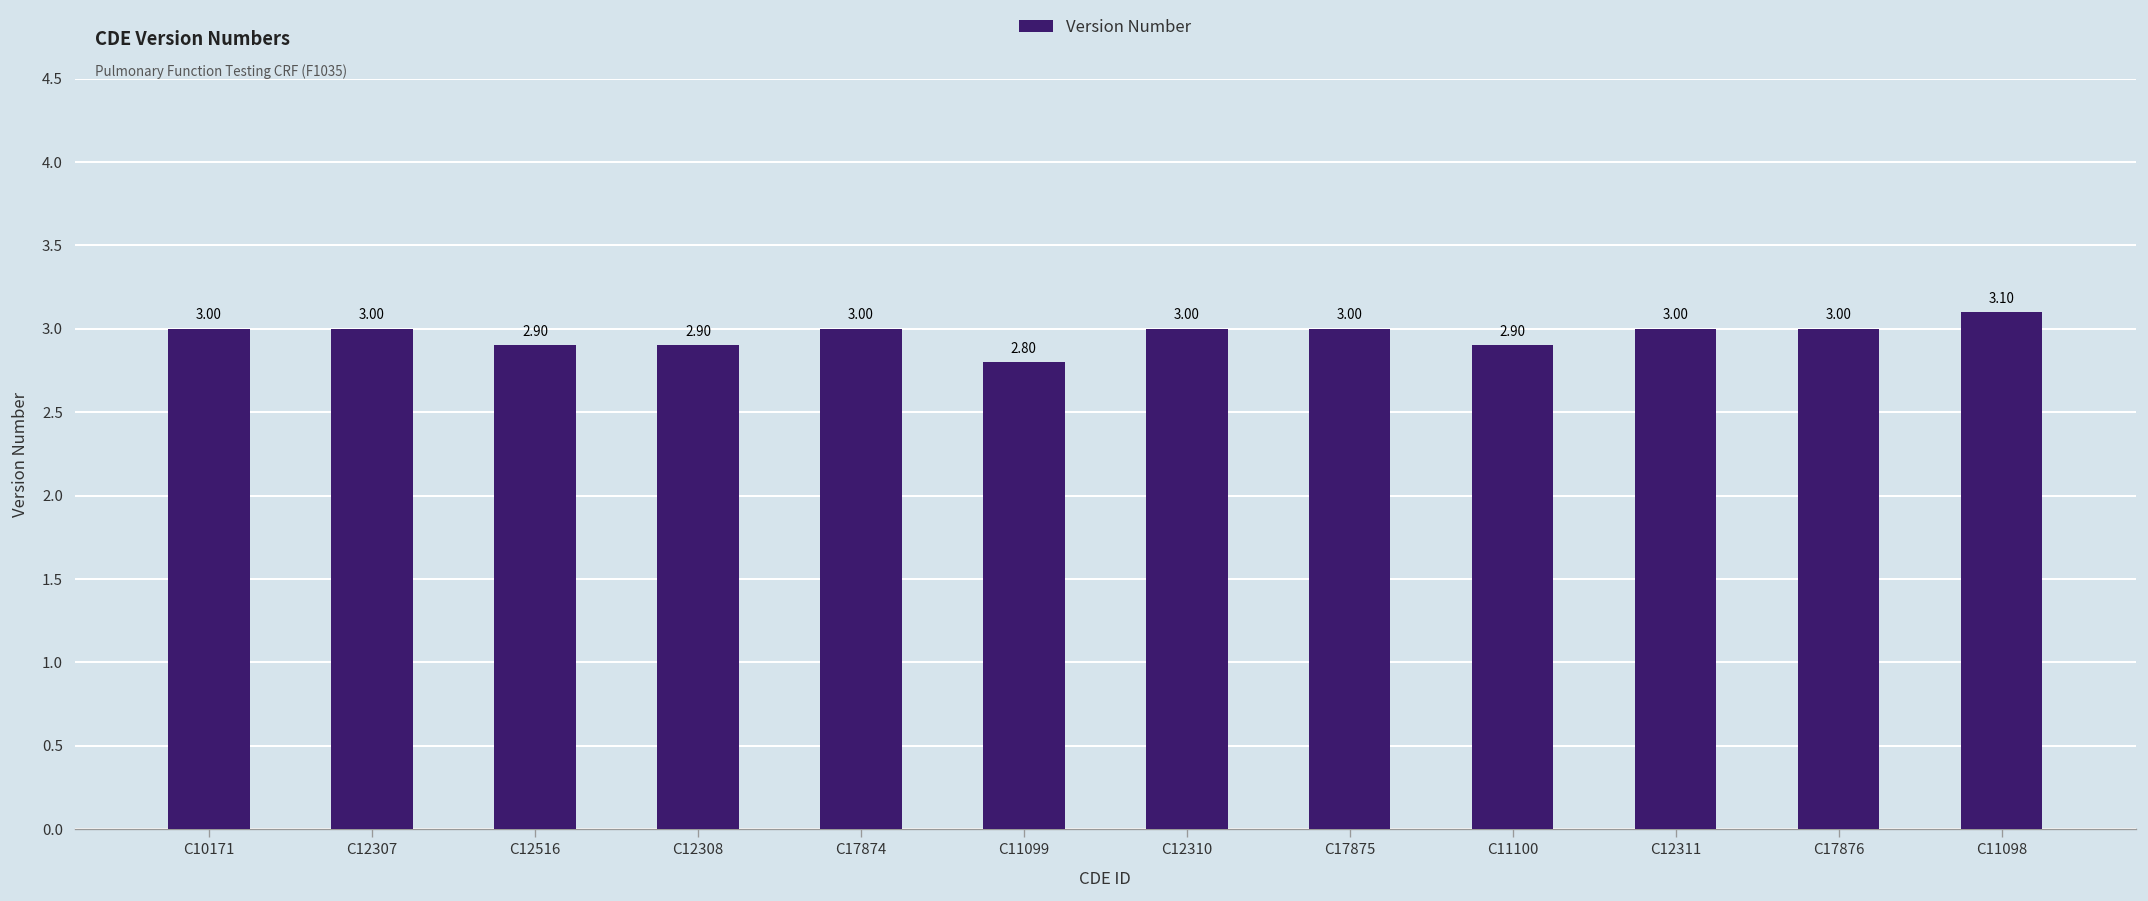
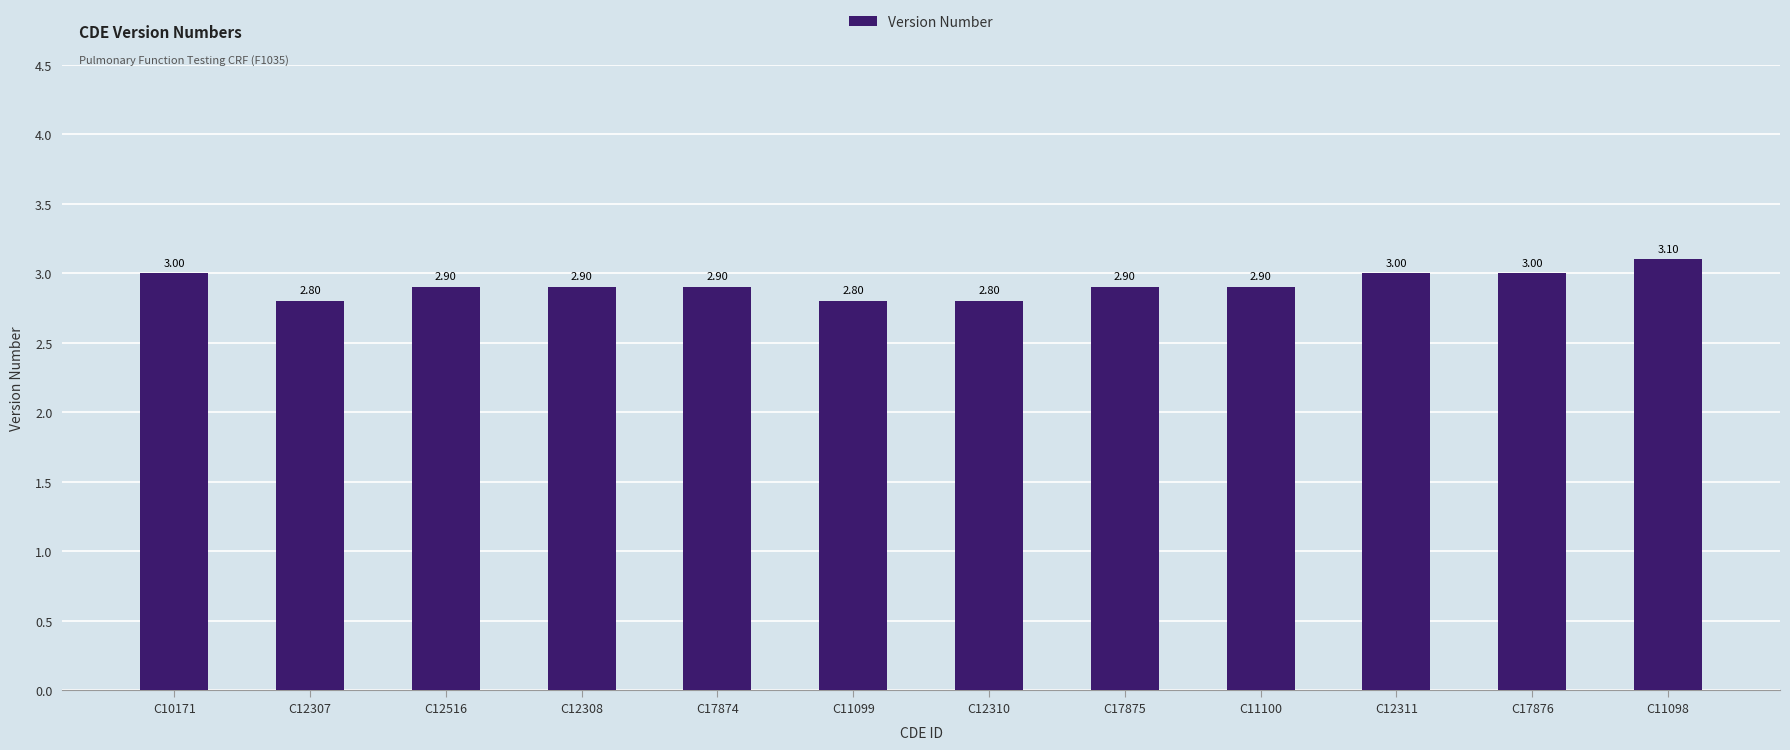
  {
    "C10171": 3.00,
-   "C12307": 3.00,
+   "C12307": 2.80,
    "C12516": 2.90,
    "C12308": 2.90,
-   "C17874": 3.00,
+   "C17874": 2.90,
    "C11099": 2.80,
-   "C12310": 3.00,
-   "C17875": 3.00,
+   "C12310": 2.80,
+   "C17875": 2.90,
    "C11100": 2.90,
    "C12311": 3.00,
    "C17876": 3.00,
    "C11098": 3.10
  }
